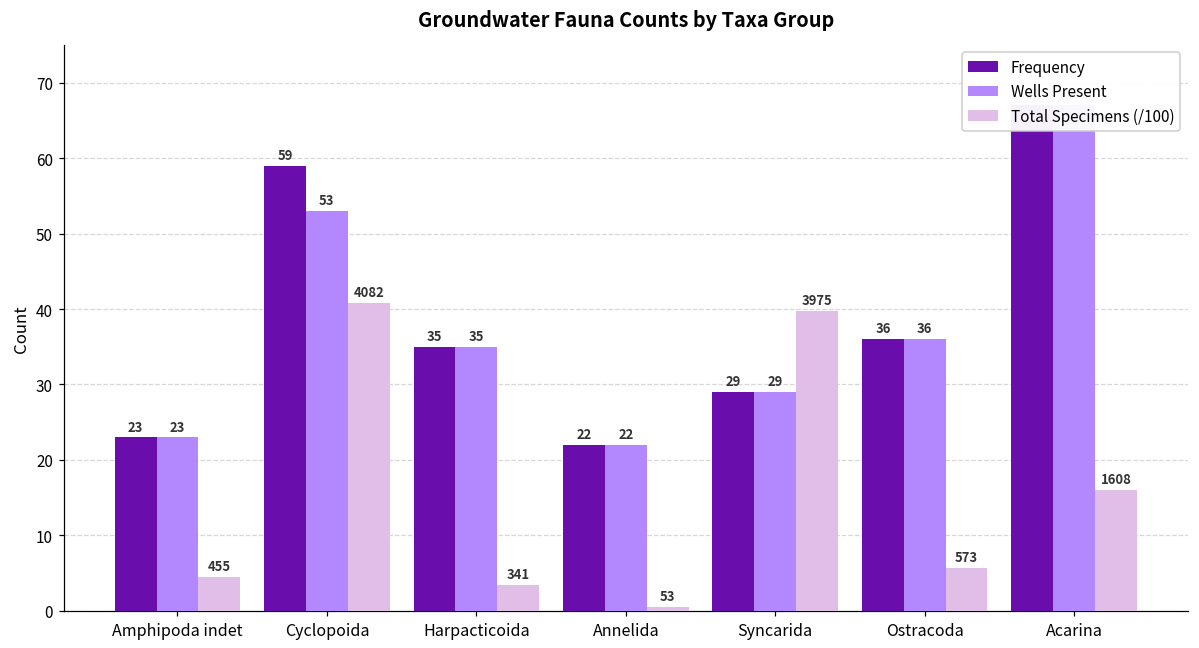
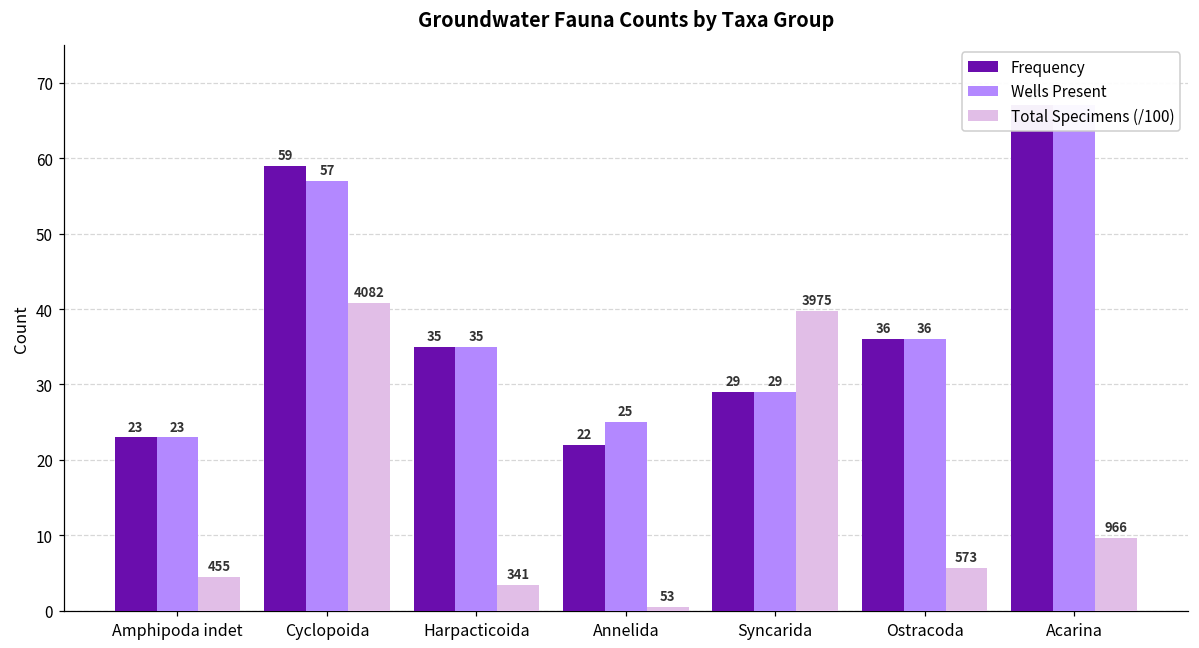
  {
    "Frequency": {
      "Amphipoda indet": 23,
      "Cyclopoida": 59,
      "Harpacticoida": 35,
      "Annelida": 22,
      "Syncarida": 29,
      "Ostracoda": 36
    },
    "Wells Present": {
      "Amphipoda indet": 23,
-     "Cyclopoida": 53,
+     "Cyclopoida": 57,
      "Harpacticoida": 35,
-     "Annelida": 22,
+     "Annelida": 25,
      "Syncarida": 29,
      "Ostracoda": 36
    },
    "Total Specimens (/100)": {
-     "Acarina": 1608
+     "Acarina": 966
    }
  }
